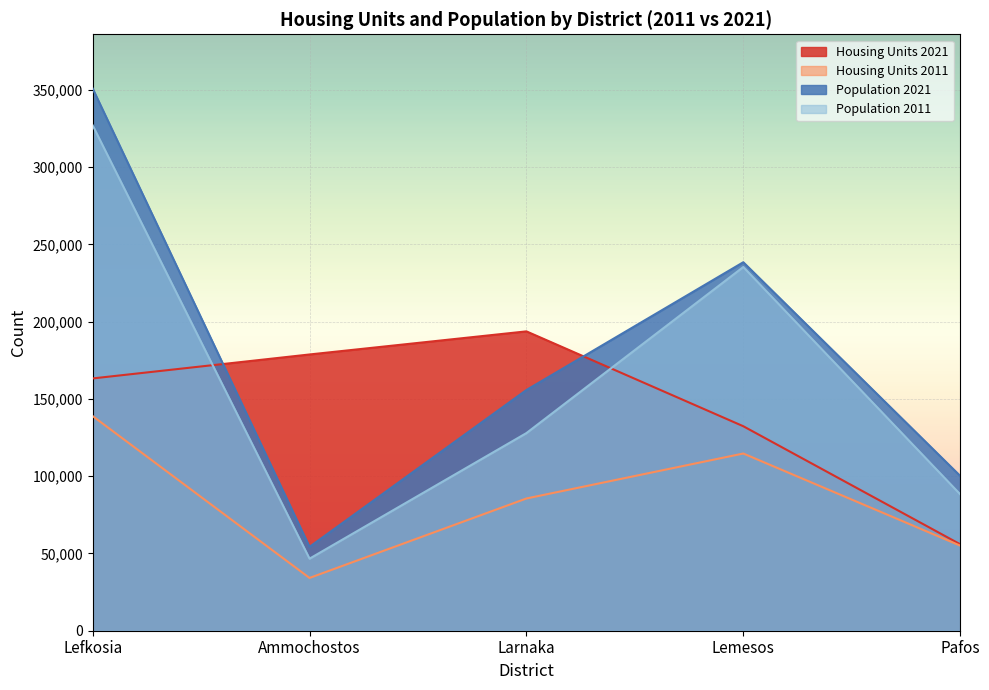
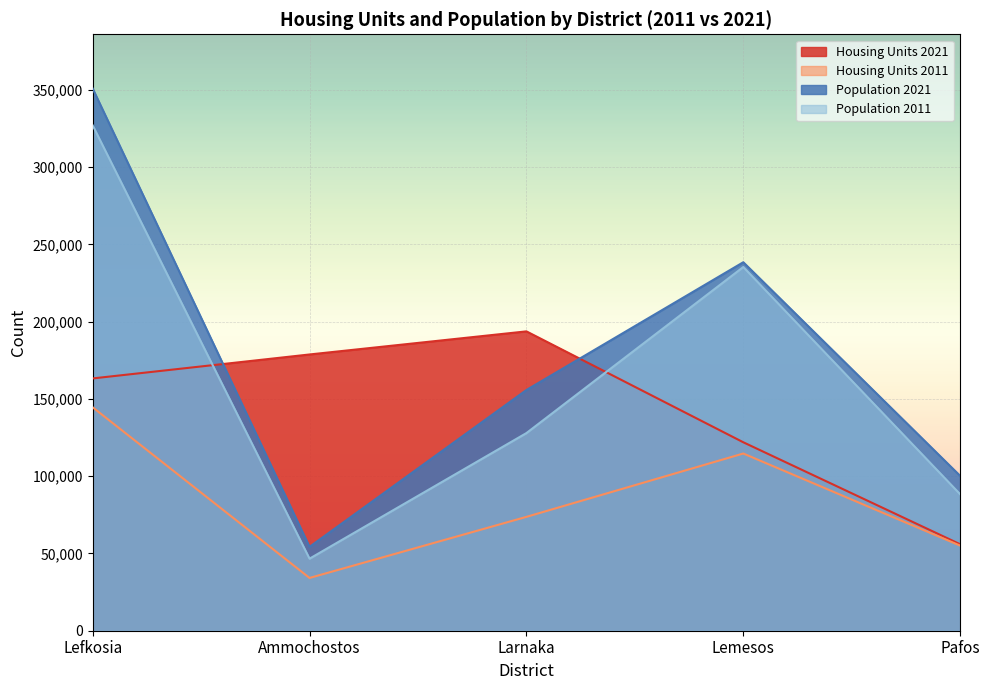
  {
    "Housing Units 2021": {
      "Lefkosia": "163,000",
      "Ammochostos": "179,000",
      "Larnaka": "194,000",
-     "Lemesos": "132,000"
+     "Lemesos": "122,000"
    },
    "Housing Units 2011": {
-     "Lefkosia": "139,000",
+     "Lefkosia": "145,000",
      "Ammochostos": "34,000",
-     "Larnaka": "86,000",
+     "Larnaka": "74,000",
      "Lemesos": "115,000"
    },
    "Population 2021": {
      "Lefkosia": "351,000",
      "Ammochostos": "54,000",
      "Larnaka": "156,000",
      "Lemesos": "238,000",
      "Pafos": "100,000"
    },
    "Population 2011": {
      "Lefkosia": "327,000",
      "Ammochostos": "47,000",
      "Larnaka": "128,000",
      "Lemesos": "235,000",
      "Pafos": "88,000"
    }
  }
